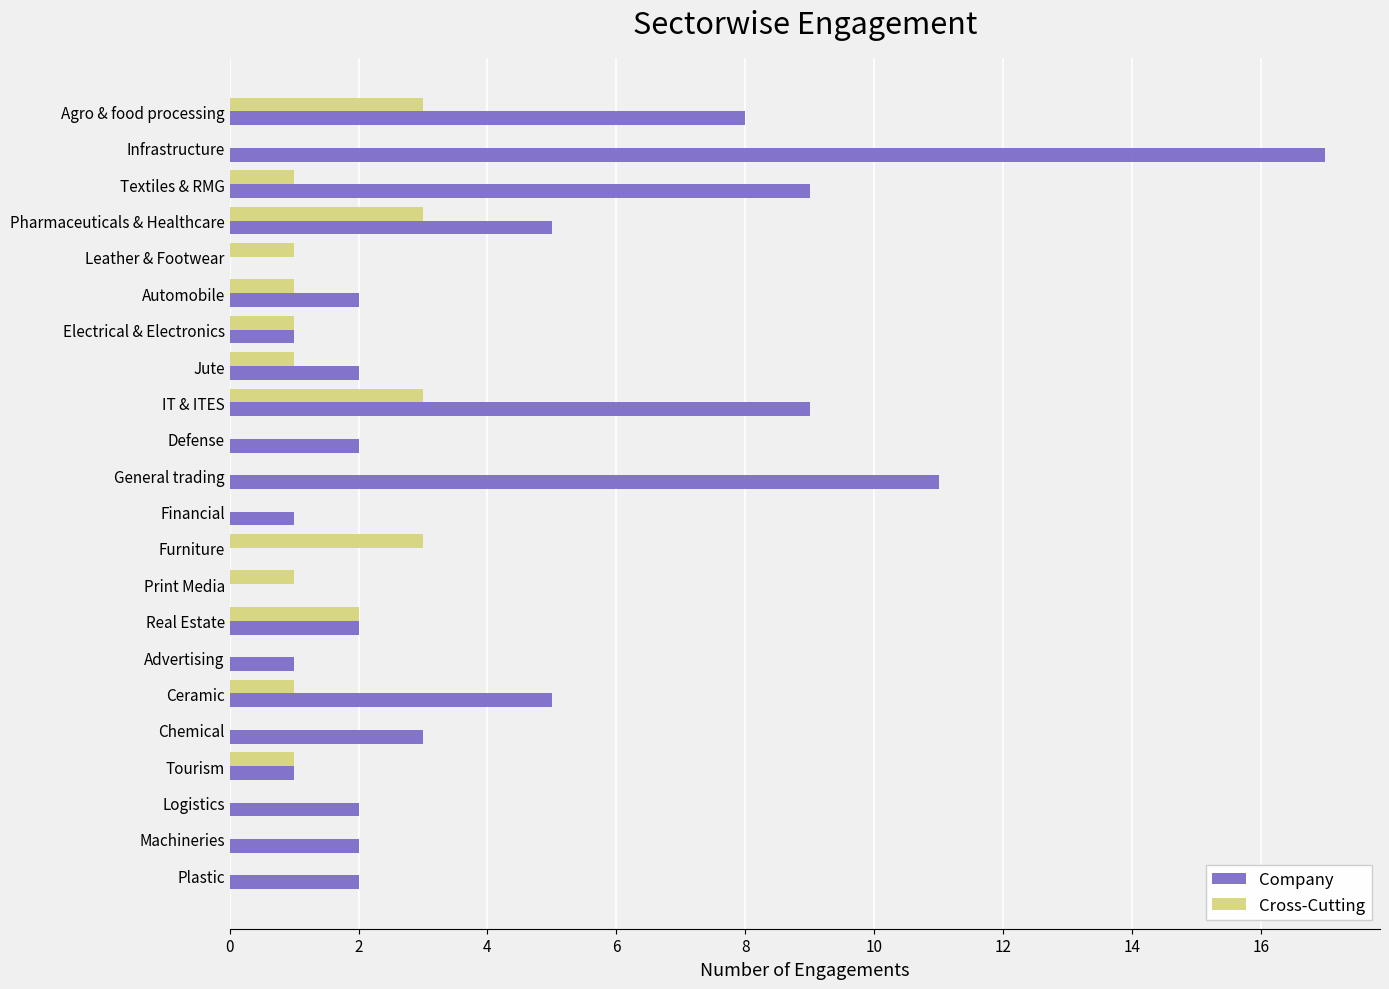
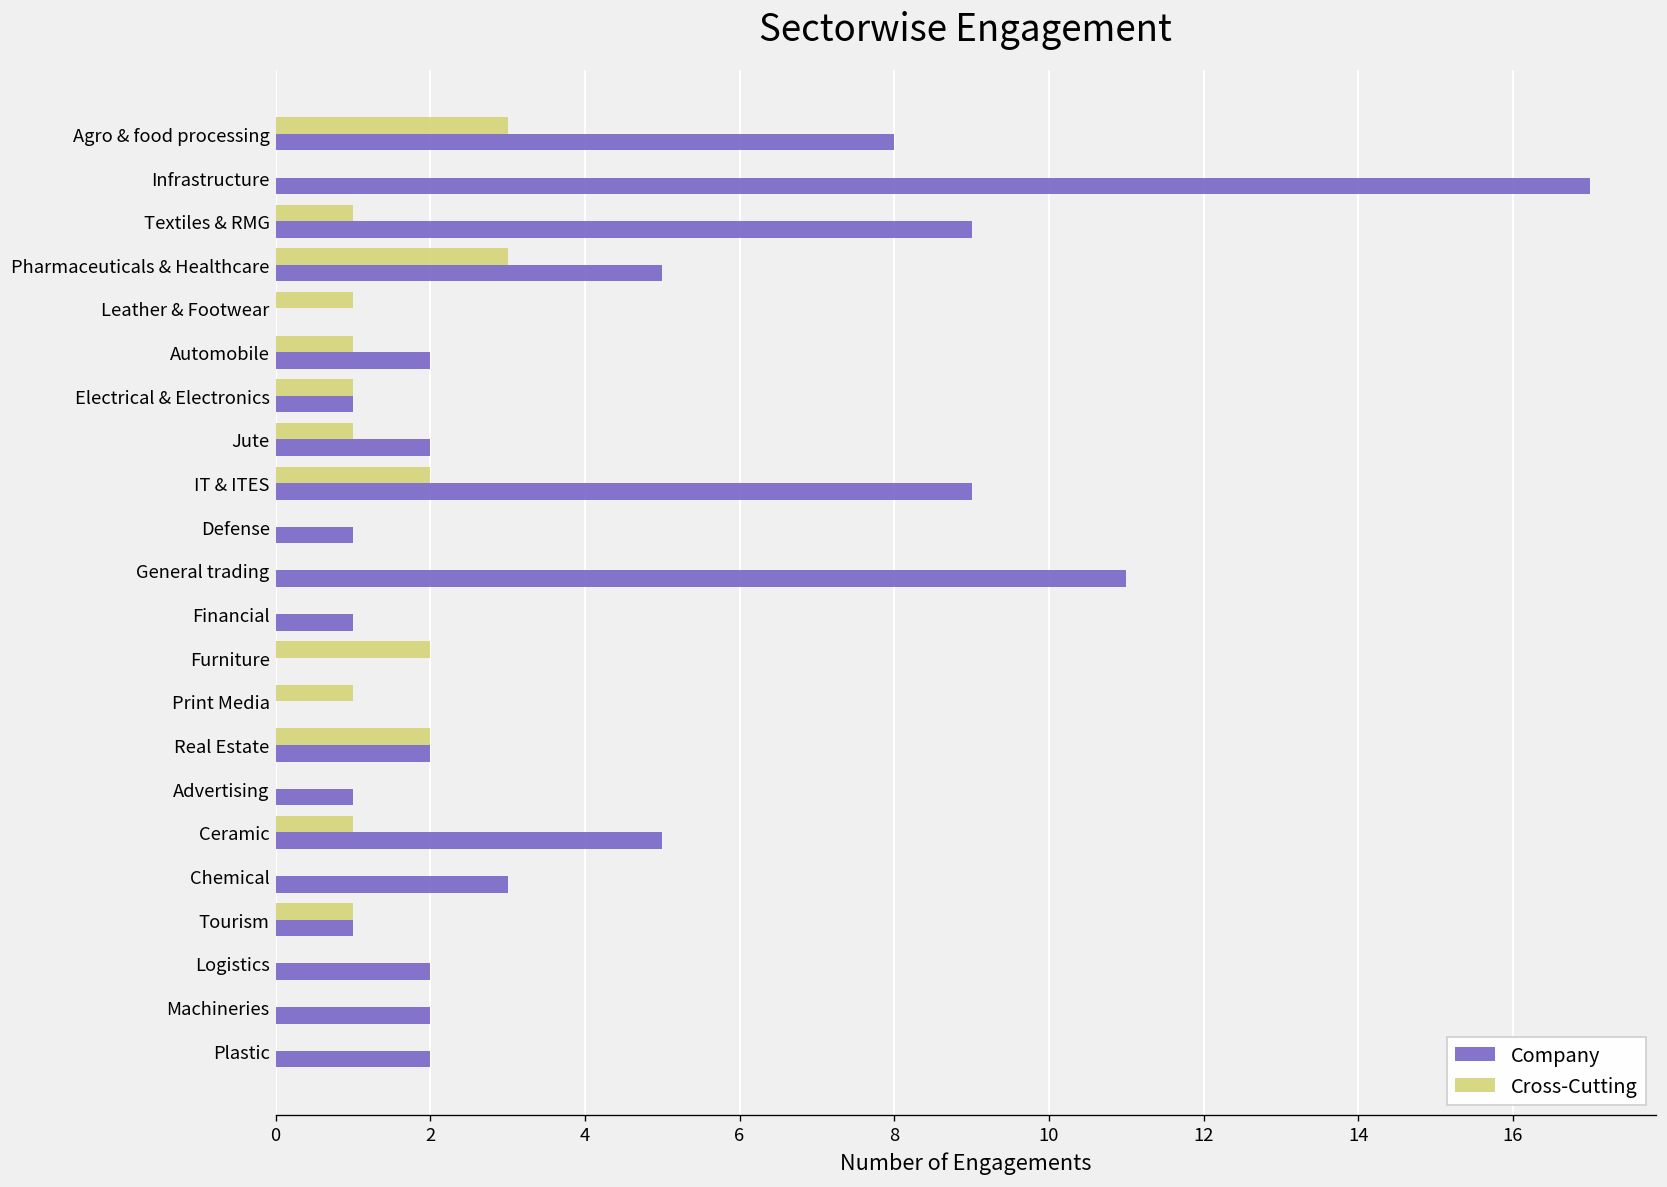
  {
    "Company": {
      "Agro & food processing": 8,
      "Infrastructure": 17,
      "Textiles & RMG": 9,
      "Pharmaceuticals & Healthcare": 5,
      "Leather & Footwear": 0,
      "Automobile": 2,
      "Electrical & Electronics": 1,
      "Jute": 2,
      "IT & ITES": 9,
-     "Defense": 2,
+     "Defense": 1,
      "General trading": 11,
      "Financial": 1,
      "Furniture": 0,
      "Print Media": 0,
      "Real Estate": 2,
      "Advertising": 1,
      "Ceramic": 5,
      "Chemical": 3,
      "Tourism": 1,
      "Logistics": 2,
      "Machineries": 2,
      "Plastic": 2
    },
    "Cross-Cutting": {
      "Agro & food processing": 3,
      "Infrastructure": 0,
      "Textiles & RMG": 1,
      "Pharmaceuticals & Healthcare": 3,
      "Leather & Footwear": 1,
      "Automobile": 1,
      "Electrical & Electronics": 1,
      "Jute": 1,
-     "IT & ITES": 3,
+     "IT & ITES": 2,
      "Defense": 0,
      "General trading": 0,
      "Financial": 0,
-     "Furniture": 3,
+     "Furniture": 2,
      "Print Media": 1,
      "Real Estate": 2,
      "Advertising": 0,
      "Ceramic": 1,
      "Chemical": 0,
      "Tourism": 1,
      "Logistics": 0,
      "Machineries": 0,
      "Plastic": 0
    }
  }
